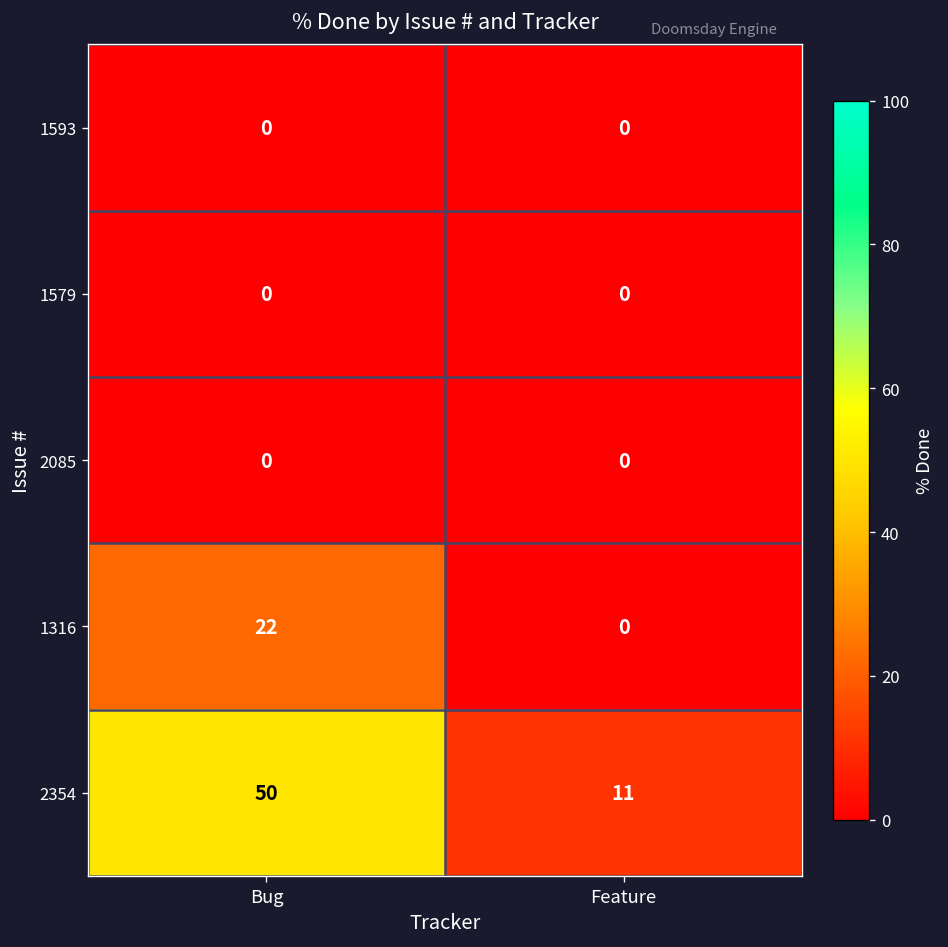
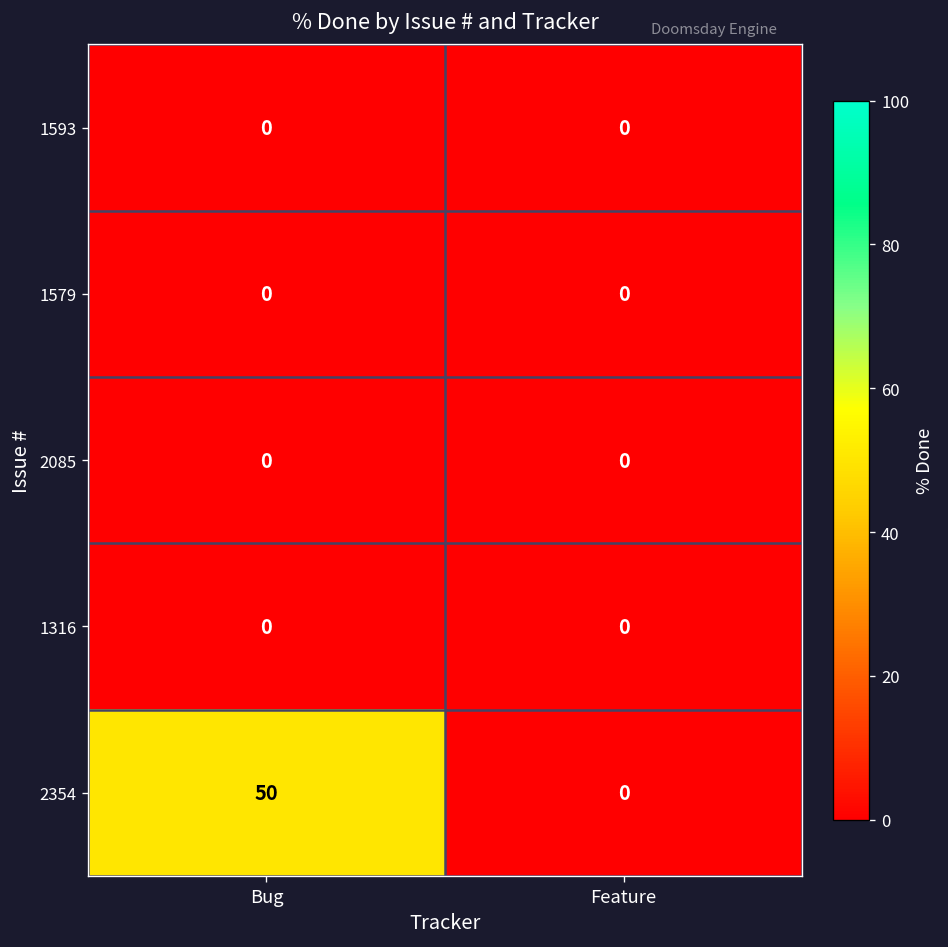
  {
    "1593": {
      "Bug": 0,
      "Feature": 0
    },
    "1579": {
      "Bug": 0,
      "Feature": 0
    },
    "2085": {
      "Bug": 0,
      "Feature": 0
    },
    "1316": {
-     "Bug": 22,
+     "Bug": 0,
      "Feature": 0
    },
    "2354": {
      "Bug": 50,
-     "Feature": 11
+     "Feature": 0
    }
  }
